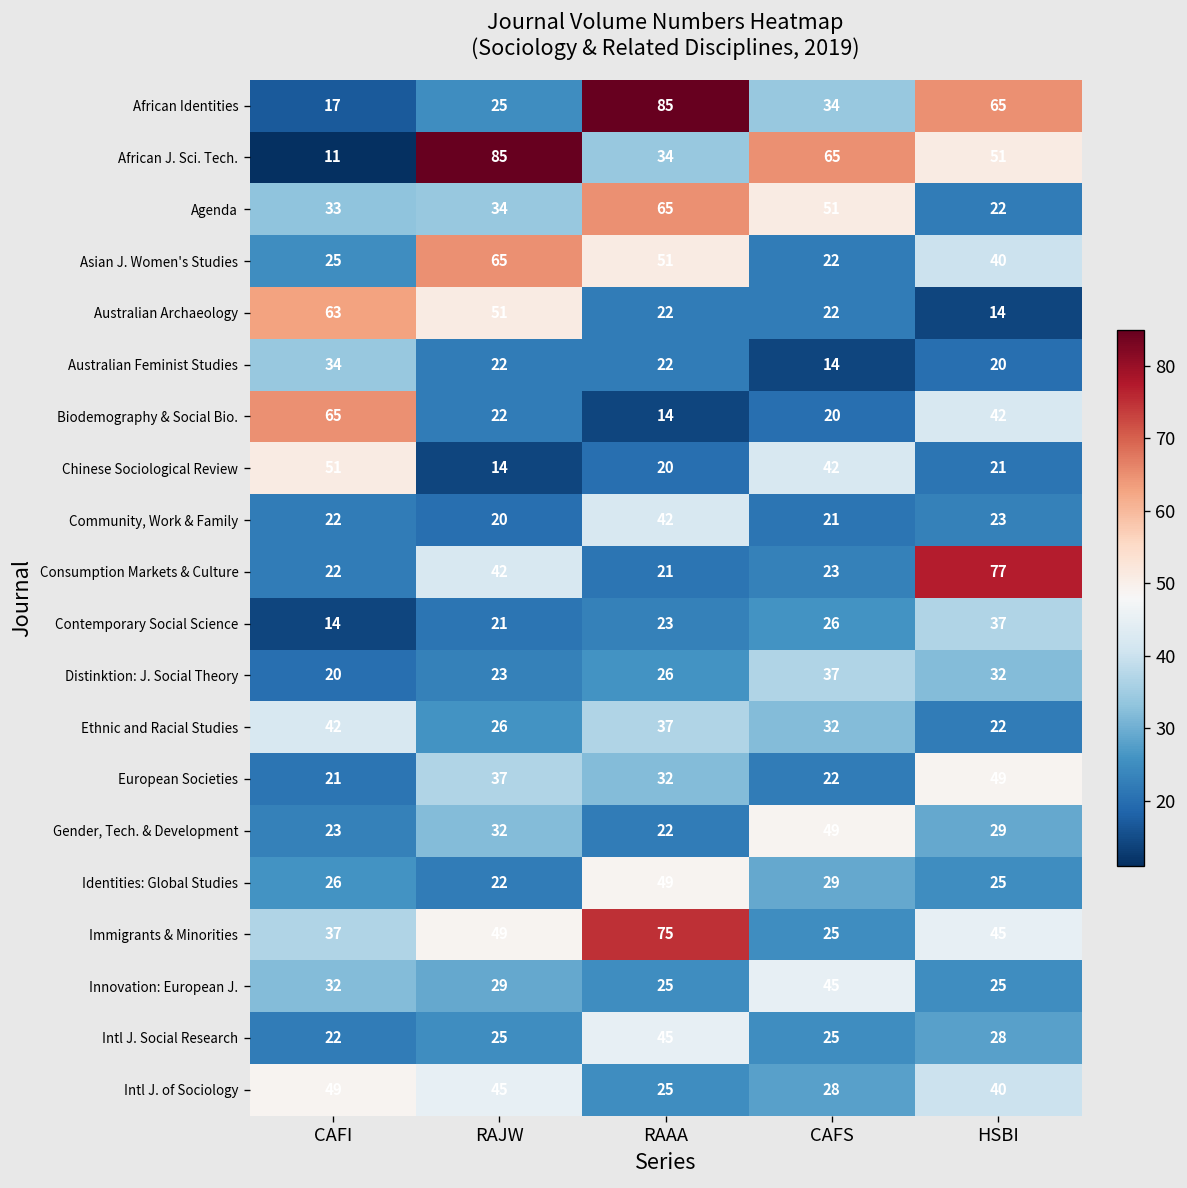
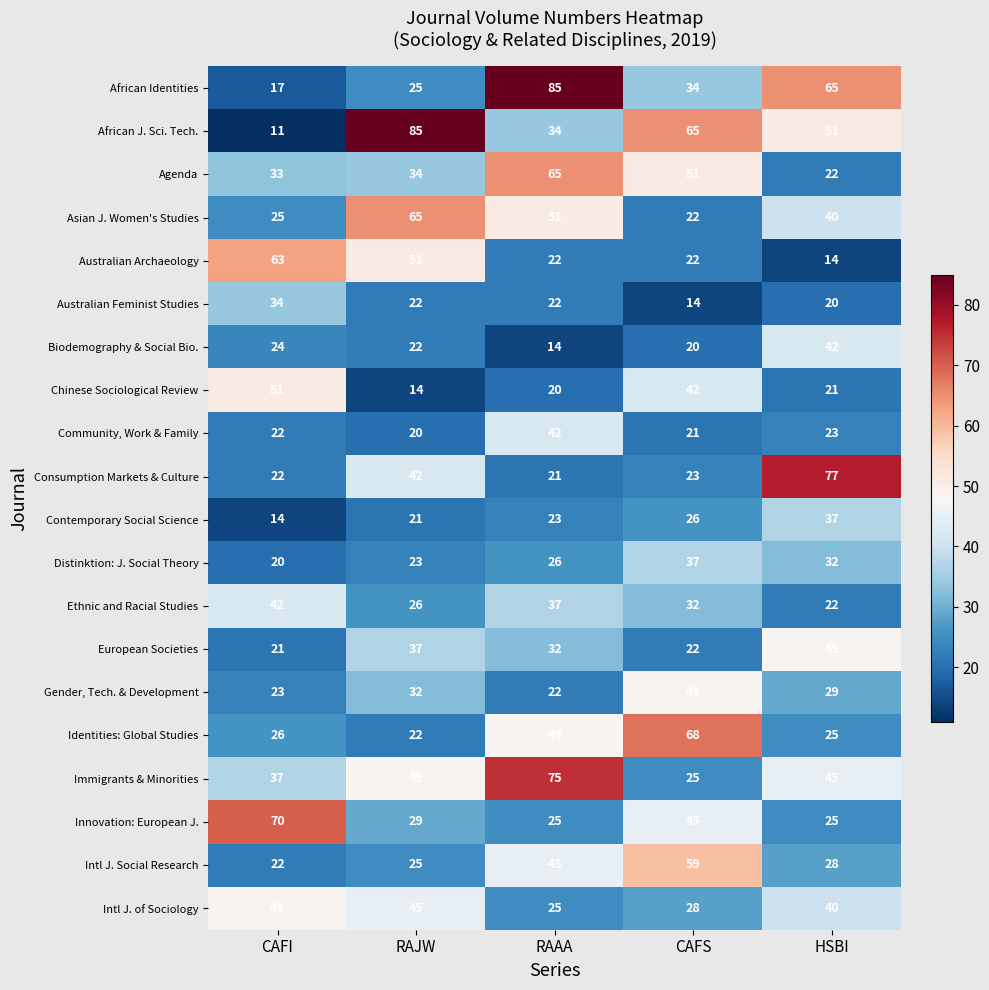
  {
    "African Identities": {
      "CAFI": 17,
      "RAJW": 25,
      "RAAA": 85,
      "CAFS": 34,
      "HSBI": 65
    },
    "African J. Sci. Tech.": {
      "CAFI": 11,
      "RAJW": 85,
      "RAAA": 34,
      "CAFS": 65
    },
    "Agenda": {
      "CAFI": 33,
      "RAJW": 34,
      "RAAA": 65,
      "HSBI": 22
    },
    "Asian J. Women's Studies": {
      "CAFI": 25,
      "RAJW": 65,
      "CAFS": 22,
      "HSBI": 40
    },
    "Australian Archaeology": {
      "CAFI": 63,
      "RAAA": 22,
      "CAFS": 22,
      "HSBI": 14
    },
    "Australian Feminist Studies": {
      "CAFI": 34,
      "RAJW": 22,
      "RAAA": 22,
      "CAFS": 14,
      "HSBI": 20
    },
    "Biodemography & Social Bio.": {
-     "CAFI": 65,
+     "CAFI": 24,
      "RAJW": 22,
      "RAAA": 14,
      "CAFS": 20
    },
    "Chinese Sociological Review": {
      "RAJW": 14,
      "RAAA": 20,
      "HSBI": 21
    },
    "Community, Work & Family": {
      "CAFI": 22,
      "RAJW": 20,
      "CAFS": 21,
      "HSBI": 23
    },
    "Consumption Markets & Culture": {
      "CAFI": 22,
      "RAAA": 21,
      "CAFS": 23,
      "HSBI": 77
    },
    "Contemporary Social Science": {
      "CAFI": 14,
      "RAJW": 21,
      "RAAA": 23,
      "CAFS": 26,
      "HSBI": 37
    },
    "Distinktion: J. Social Theory": {
      "CAFI": 20,
      "RAJW": 23,
      "RAAA": 26,
      "CAFS": 37,
      "HSBI": 32
    },
    "Ethnic and Racial Studies": {
      "RAJW": 26,
      "RAAA": 37,
      "CAFS": 32,
      "HSBI": 22
    },
    "European Societies": {
      "CAFI": 21,
      "RAJW": 37,
      "RAAA": 32,
      "CAFS": 22
    },
    "Gender, Tech. & Development": {
      "CAFI": 23,
      "RAJW": 32,
      "RAAA": 22,
      "HSBI": 29
    },
    "Identities: Global Studies": {
      "CAFI": 26,
      "RAJW": 22,
-     "CAFS": 29,
+     "CAFS": 68,
      "HSBI": 25
    },
    "Immigrants & Minorities": {
      "CAFI": 37,
      "RAAA": 75,
      "CAFS": 25
    },
    "Innovation: European J.": {
-     "CAFI": 32,
+     "CAFI": 70,
      "RAJW": 29,
      "RAAA": 25,
      "HSBI": 25
    },
    "Intl J. Social Research": {
      "CAFI": 22,
      "RAJW": 25,
-     "CAFS": 25,
+     "CAFS": 59,
      "HSBI": 28
    },
    "Intl J. of Sociology": {
      "RAAA": 25,
      "CAFS": 28,
      "HSBI": 40
    }
  }
